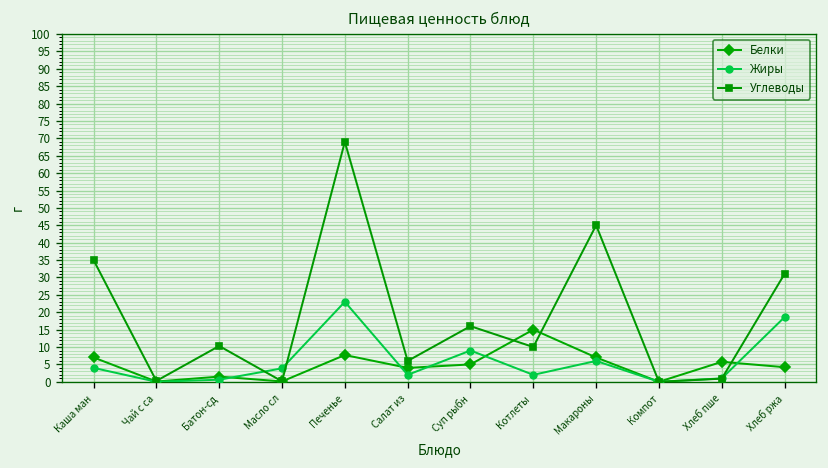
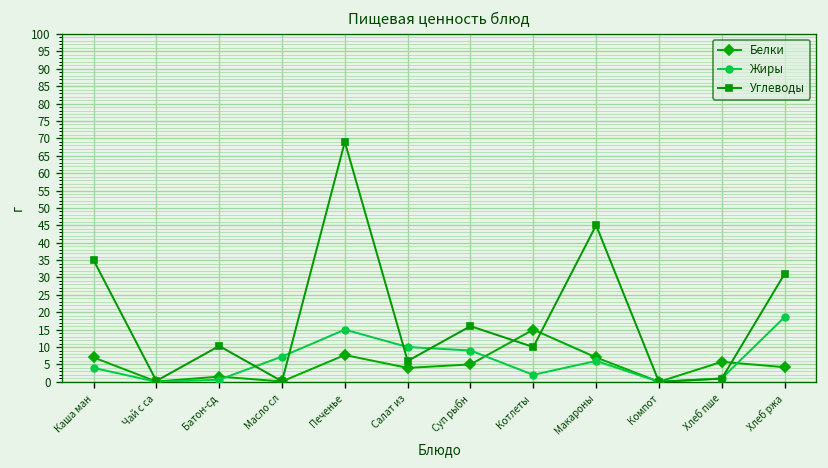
  {
    "Жиры": {
      "Каша ман": 4,
      "Батон-сд": 1,
-     "Масло сл": 4,
-     "Печенье": 23,
-     "Салат из": 2,
+     "Масло сл": 7,
+     "Печенье": 15,
+     "Салат из": 10,
      "Суп рыбн": 9,
      "Котлеты": 2,
      "Макароны": 6,
      "Хлеб ржа": 19
    }
  }
